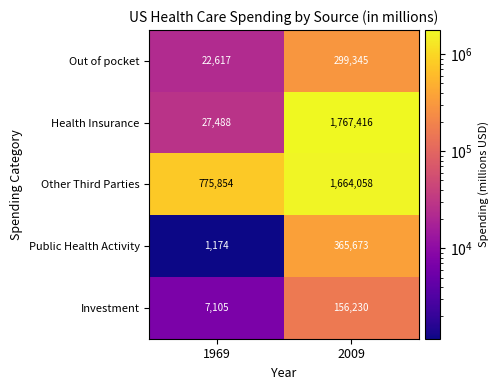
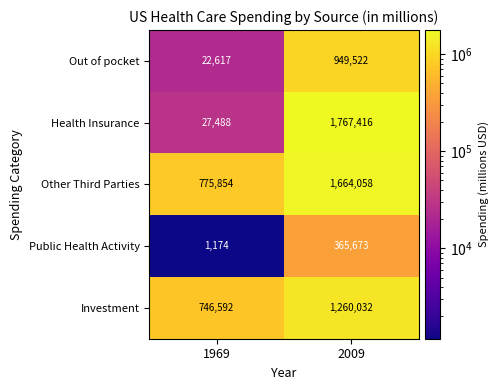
  {
    "Out of pocket": {
      "1969": "22,617",
-     "2009": "299,345"
+     "2009": "949,522"
    },
    "Health Insurance": {
      "1969": "27,488",
      "2009": "1,767,416"
    },
    "Other Third Parties": {
      "1969": "775,854",
      "2009": "1,664,058"
    },
    "Public Health Activity": {
      "1969": "1,174",
      "2009": "365,673"
    },
    "Investment": {
-     "1969": "7,105",
-     "2009": "156,230"
+     "1969": "746,592",
+     "2009": "1,260,032"
    }
  }
